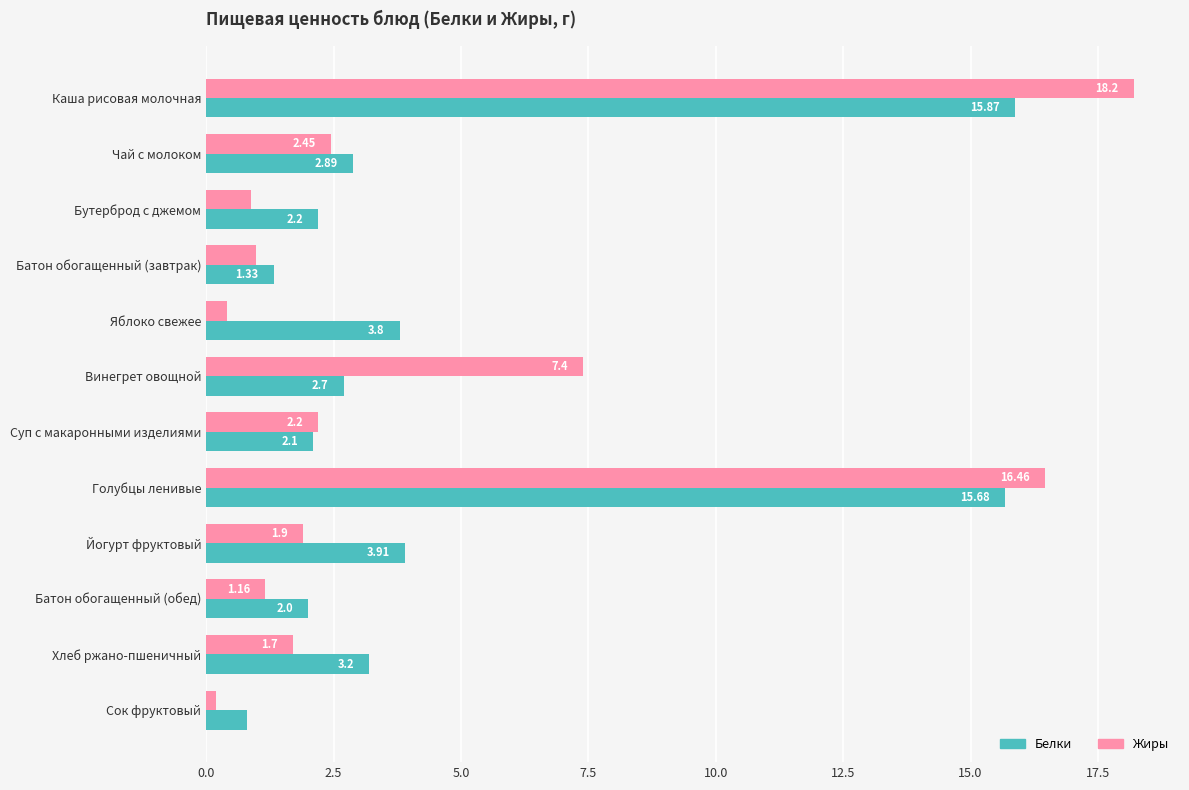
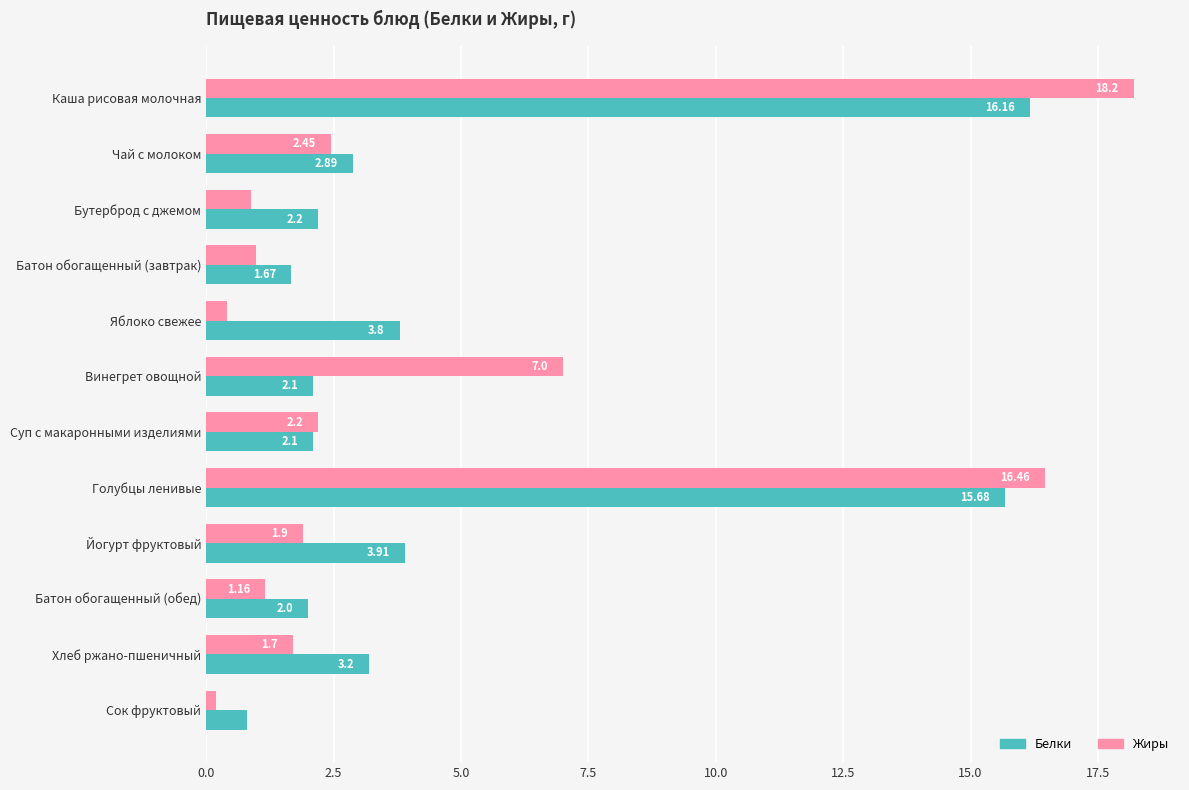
  {
    "Белки": {
-     "Каша рисовая молочная": 15.87,
+     "Каша рисовая молочная": 16.16,
      "Чай с молоком": 2.89,
      "Бутерброд с джемом": 2.2,
-     "Батон обогащенный (завтрак)": 1.33,
+     "Батон обогащенный (завтрак)": 1.67,
      "Яблоко свежее": 3.8,
-     "Винегрет овощной": 2.7,
+     "Винегрет овощной": 2.1,
      "Суп с макаронными изделиями": 2.1,
      "Голубцы ленивые": 15.68,
      "Йогурт фруктовый": 3.91,
      "Батон обогащенный (обед)": 2.0,
      "Хлеб ржано-пшеничный": 3.2
    },
    "Жиры": {
      "Каша рисовая молочная": 18.2,
      "Чай с молоком": 2.45,
-     "Винегрет овощной": 7.4,
+     "Винегрет овощной": 7.0,
      "Суп с макаронными изделиями": 2.2,
      "Голубцы ленивые": 16.46,
      "Йогурт фруктовый": 1.9,
      "Батон обогащенный (обед)": 1.16,
      "Хлеб ржано-пшеничный": 1.7
    }
  }
